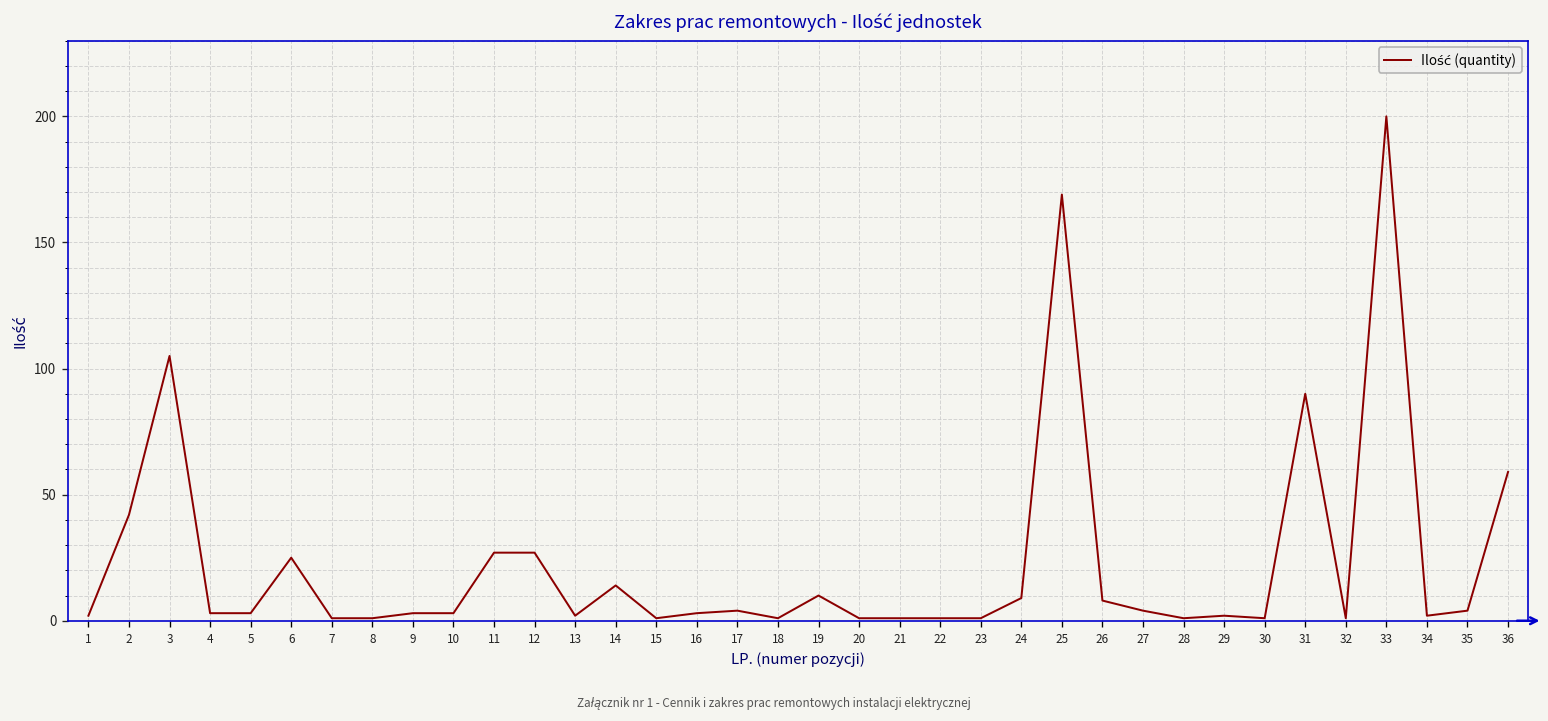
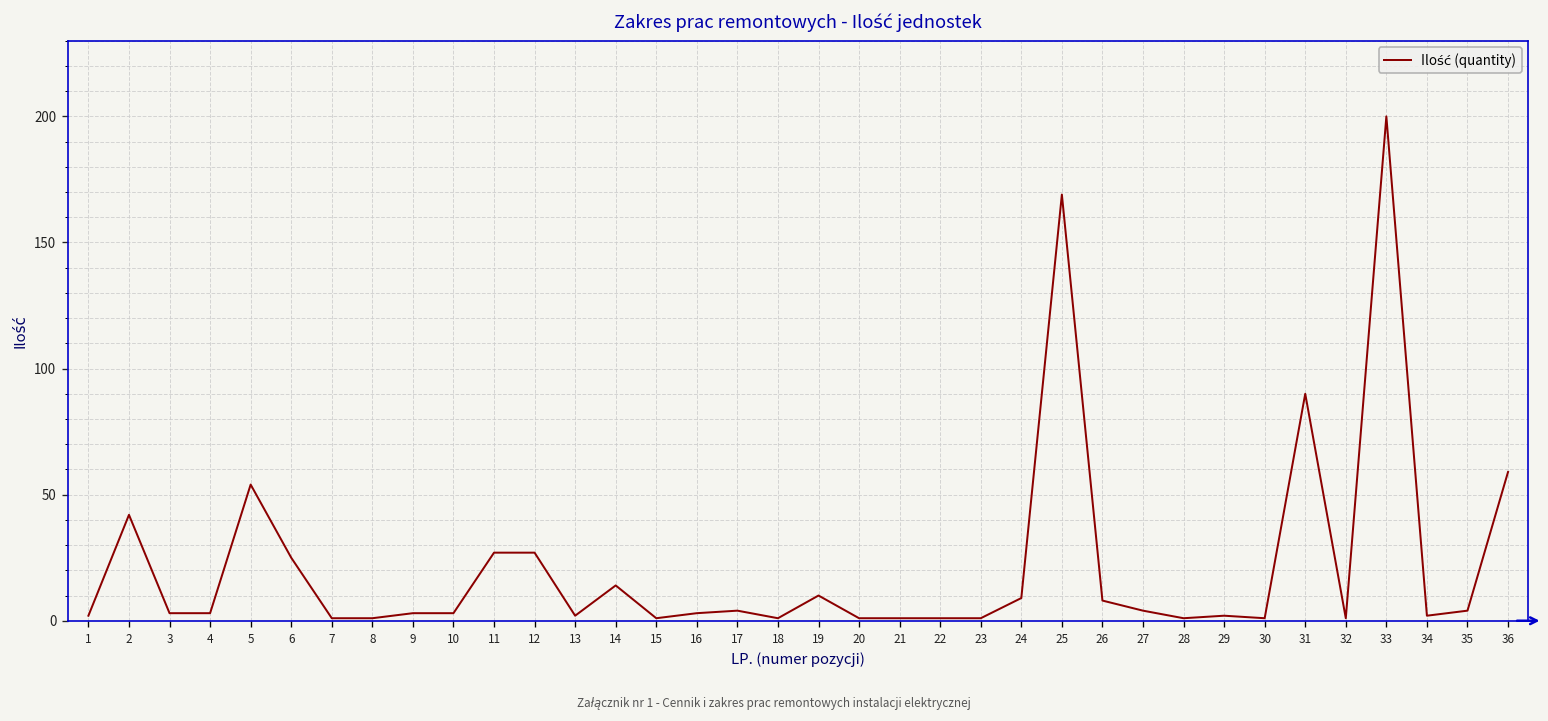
  {
    "1": 2,
    "2": 42,
-   "3": 105,
+   "3": 3,
    "4": 3,
-   "5": 3,
+   "5": 54,
    "6": 25,
    "7": 1,
    "8": 1,
    "9": 3,
    "10": 3,
    "11": 27,
    "12": 27,
    "13": 2,
    "14": 14,
    "15": 1,
    "16": 3,
    "17": 4,
    "18": 1,
    "19": 10,
    "20": 1,
    "21": 1,
    "22": 1,
    "23": 1,
    "24": 9,
    "25": 169,
    "26": 8,
    "27": 4,
    "28": 1,
    "29": 2,
    "30": 1,
    "31": 90,
    "32": 1,
    "33": 200,
    "34": 2,
    "35": 4,
    "36": 59
  }
